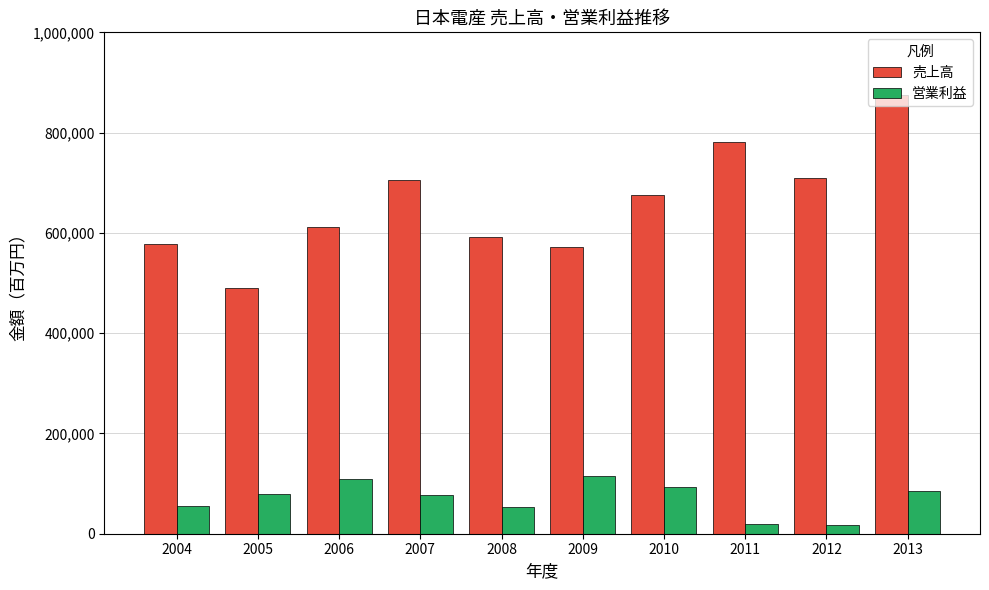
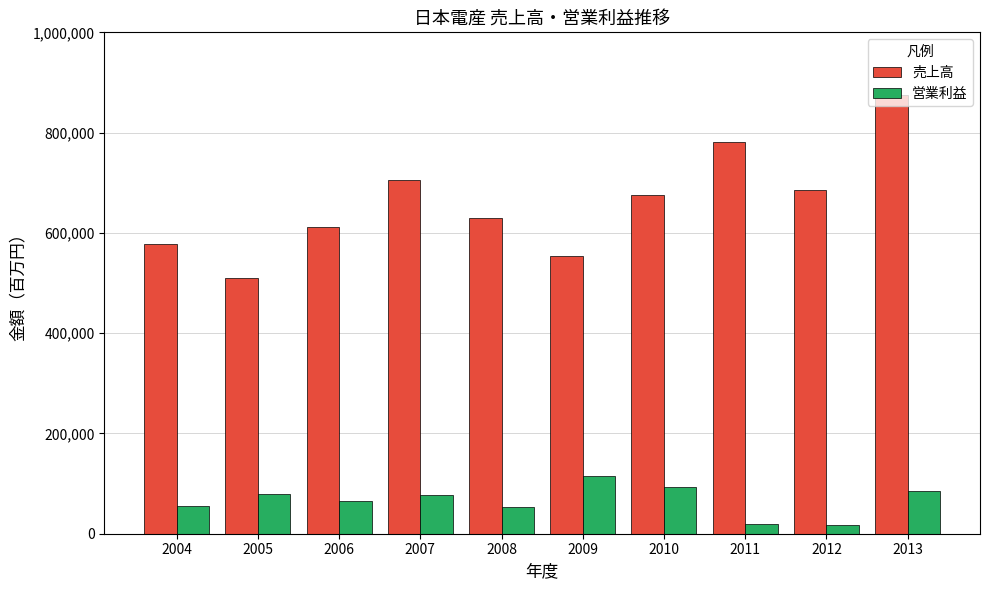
  {
    "売上高": {
      "2004": "580,000",
-     "2005": "490,000",
+     "2005": "510,000",
      "2006": "610,000",
      "2007": "710,000",
-     "2008": "590,000",
-     "2009": "570,000",
+     "2008": "630,000",
+     "2009": "550,000",
      "2010": "680,000",
      "2011": "780,000",
-     "2012": "710,000"
+     "2012": "690,000"
    },
    "営業利益": {
      "2004": "60,000",
      "2005": "80,000",
-     "2006": "110,000",
+     "2006": "70,000",
      "2007": "80,000",
      "2008": "50,000",
      "2009": "120,000",
      "2010": "90,000",
      "2011": "20,000",
      "2012": "20,000",
      "2013": "90,000"
    }
  }
